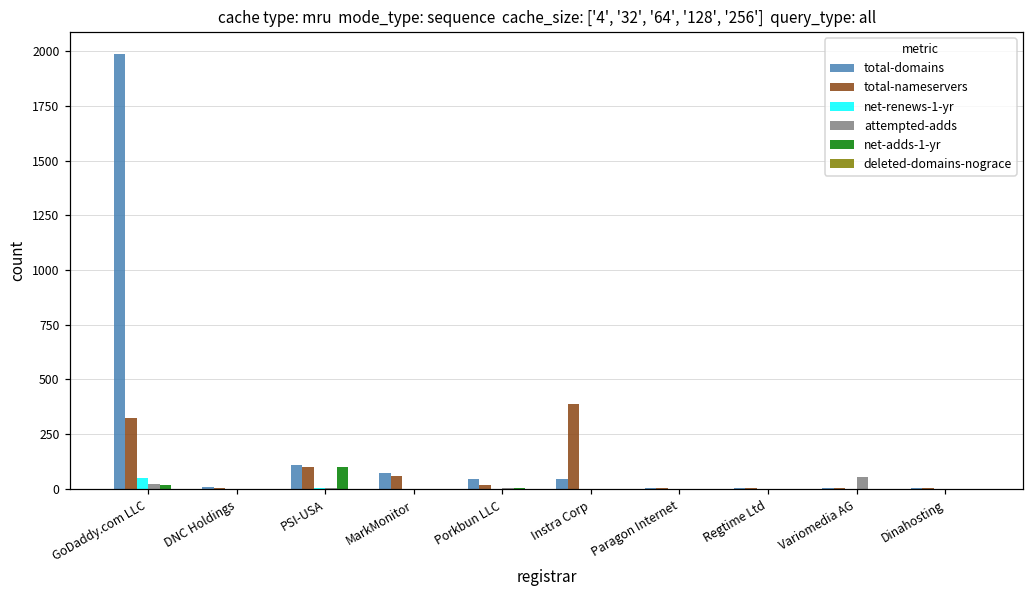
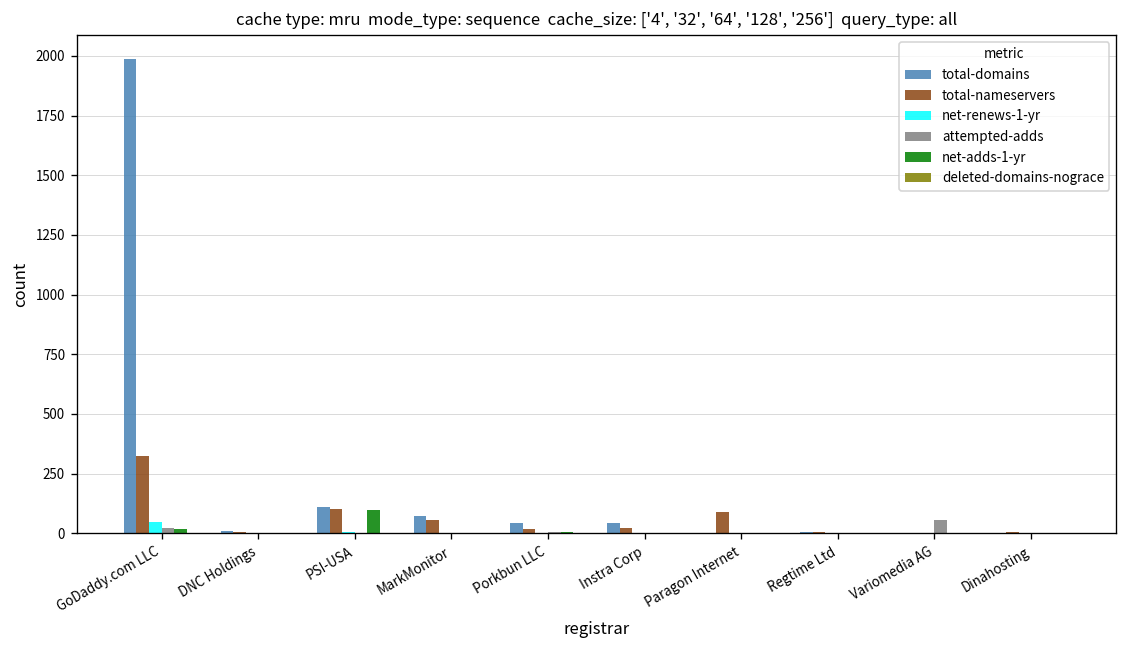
  {
    "total-domains": {
      "GoDaddy.com LLC": 1990,
      "PSI-USA": 110,
      "MarkMonitor": 70,
      "Porkbun LLC": 40,
      "Instra Corp": 40
    },
    "total-nameservers": {
      "GoDaddy.com LLC": 320,
      "PSI-USA": 100,
      "MarkMonitor": 60,
      "Porkbun LLC": 20,
-     "Instra Corp": 390,
-     "Paragon Internet": 0
+     "Instra Corp": 20,
+     "Paragon Internet": 90
    },
    "net-renews-1-yr": {
      "GoDaddy.com LLC": 50,
      "DNC Holdings": 0,
      "MarkMonitor": 0,
      "Instra Corp": 0,
      "Paragon Internet": 0,
      "Regtime Ltd": 0,
      "Variomedia AG": 0,
      "Dinahosting": 0
    },
    "attempted-adds": {
      "GoDaddy.com LLC": 20,
      "MarkMonitor": 0,
      "Instra Corp": 0,
      "Paragon Internet": 0,
      "Regtime Ltd": 0,
      "Variomedia AG": 60,
      "Dinahosting": 0
    },
    "net-adds-1-yr": {
      "GoDaddy.com LLC": 20,
      "PSI-USA": 100,
      "MarkMonitor": 0,
      "Instra Corp": 0,
      "Paragon Internet": 0,
      "Regtime Ltd": 0,
      "Variomedia AG": 0,
      "Dinahosting": 0
    },
    "deleted-domains-nograce": {
      "GoDaddy.com LLC": 0,
      "DNC Holdings": 0,
      "PSI-USA": 0,
      "MarkMonitor": 0,
      "Porkbun LLC": 0,
      "Instra Corp": 0,
      "Paragon Internet": 0,
      "Regtime Ltd": 0,
      "Variomedia AG": 0,
      "Dinahosting": 0
    }
  }
